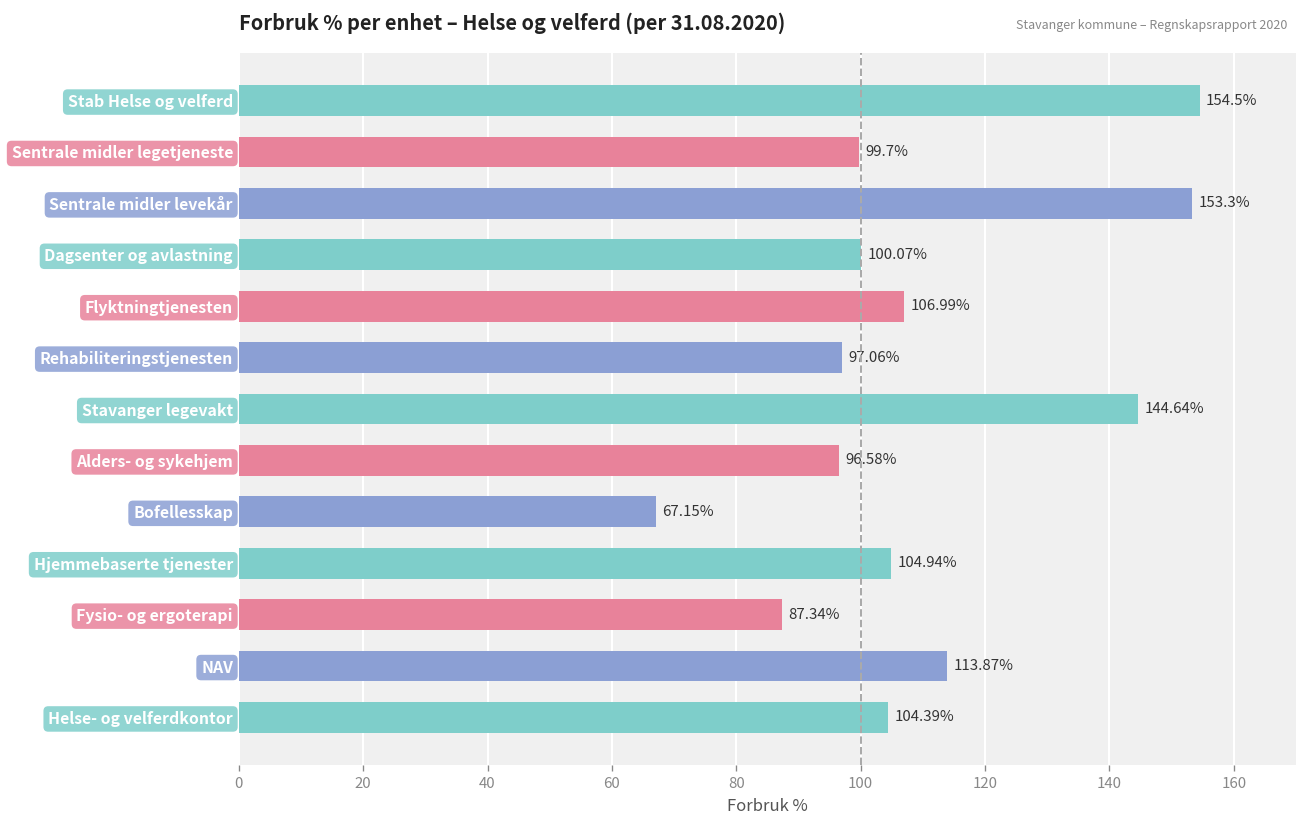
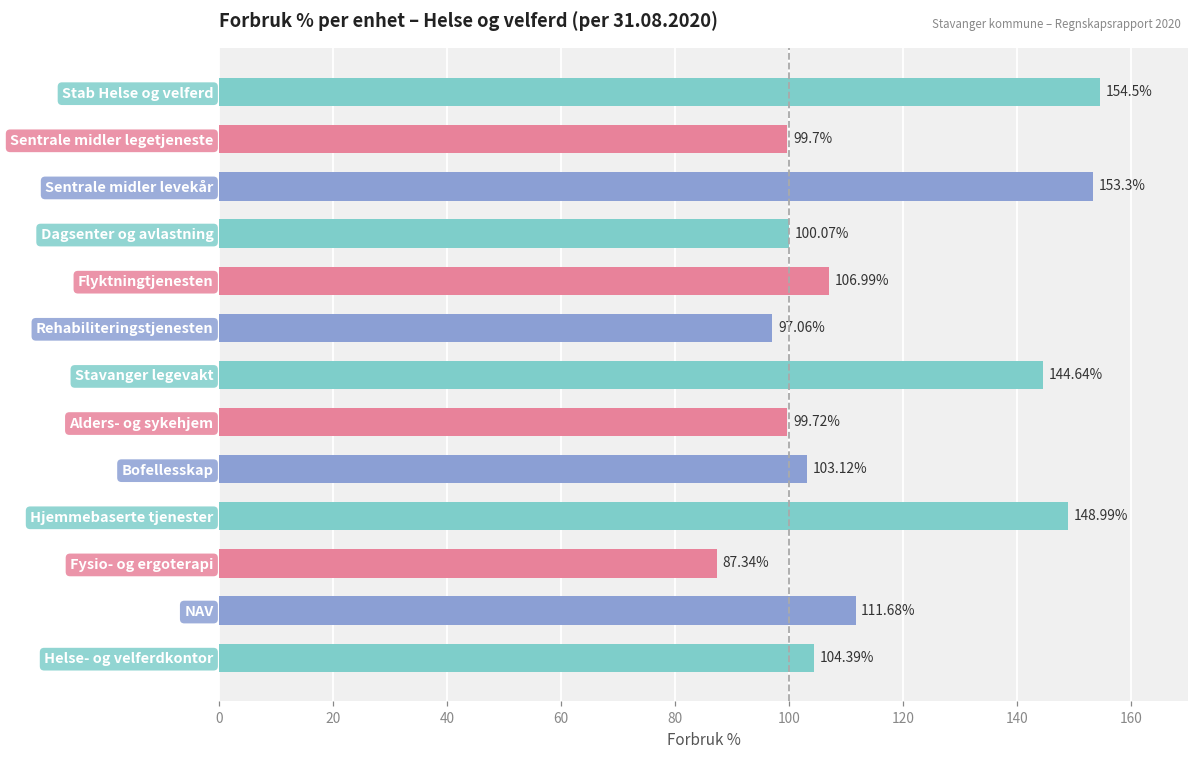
  {
    "Stab Helse og velferd": "154.5%",
    "Sentrale midler legetjeneste": "99.7%",
    "Sentrale midler levekår": "153.3%",
    "Dagsenter og avlastning": "100.07%",
    "Flyktningtjenesten": "106.99%",
    "Rehabiliteringstjenesten": "97.06%",
    "Stavanger legevakt": "144.64%",
-   "Alders- og sykehjem": "96.58%",
-   "Bofellesskap": "67.15%",
-   "Hjemmebaserte tjenester": "104.94%",
+   "Alders- og sykehjem": "99.72%",
+   "Bofellesskap": "103.12%",
+   "Hjemmebaserte tjenester": "148.99%",
    "Fysio- og ergoterapi": "87.34%",
-   "NAV": "113.87%",
+   "NAV": "111.68%",
    "Helse- og velferdkontor": "104.39%"
  }
